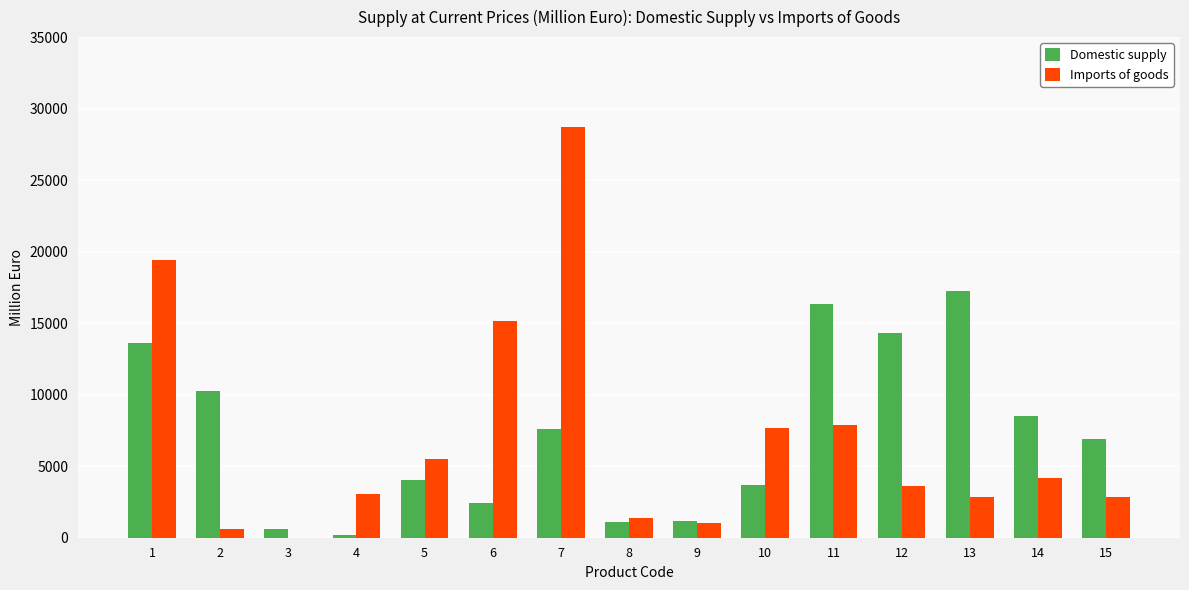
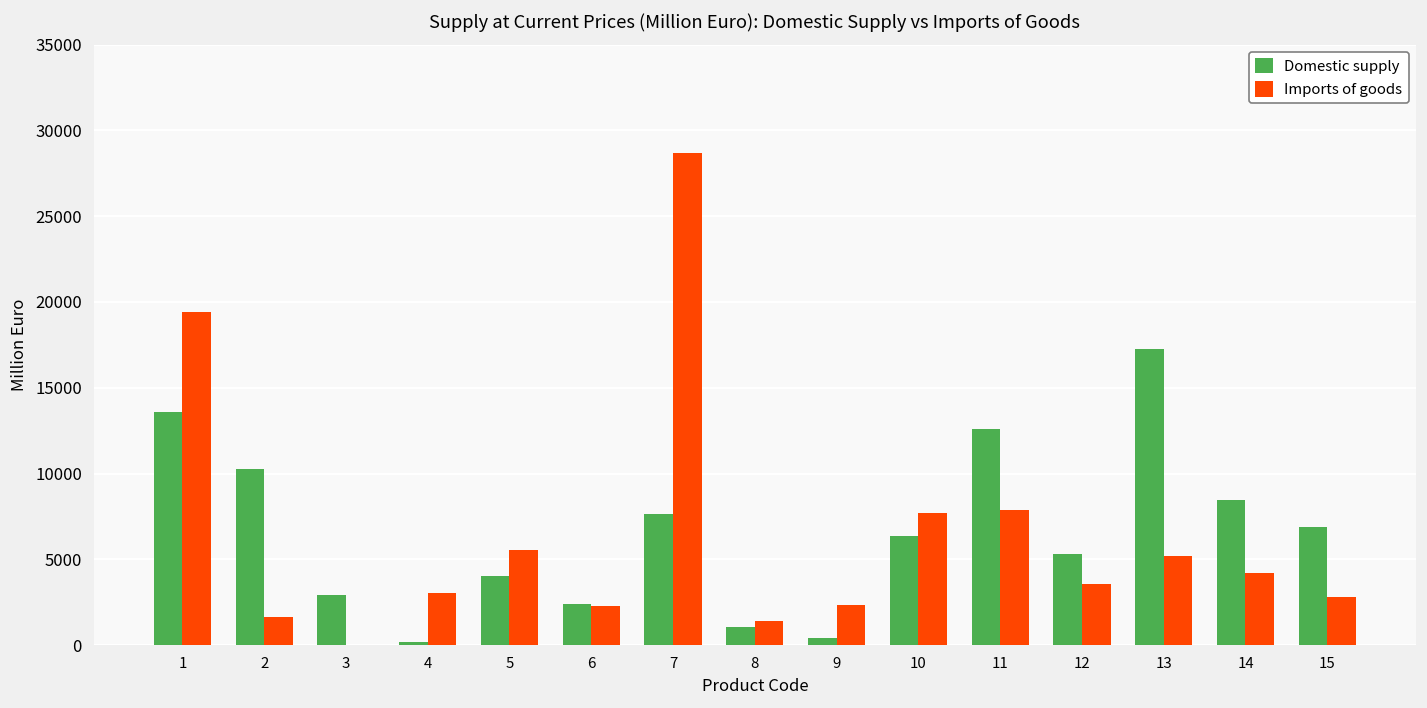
  {
    "Domestic supply": {
      "1": 13600,
      "2": 10300,
-     "3": 600,
+     "3": 2900,
      "4": 200,
      "5": 4100,
      "6": 2400,
      "7": 7600,
      "8": 1100,
-     "9": 1200,
-     "10": 3700,
-     "11": 16300,
-     "12": 14300,
+     "9": 400,
+     "10": 6400,
+     "11": 12600,
+     "12": 5300,
      "13": 17200,
      "14": 8500,
      "15": 6900
    },
    "Imports of goods": {
      "1": 19400,
-     "2": 600,
+     "2": 1700,
      "3": 0,
      "4": 3100,
      "5": 5500,
-     "6": 15200,
+     "6": 2300,
      "7": 28700,
      "8": 1400,
-     "9": 1000,
+     "9": 2300,
      "10": 7700,
      "11": 7900,
      "12": 3600,
-     "13": 2800,
+     "13": 5200,
      "14": 4200,
      "15": 2800
    }
  }
